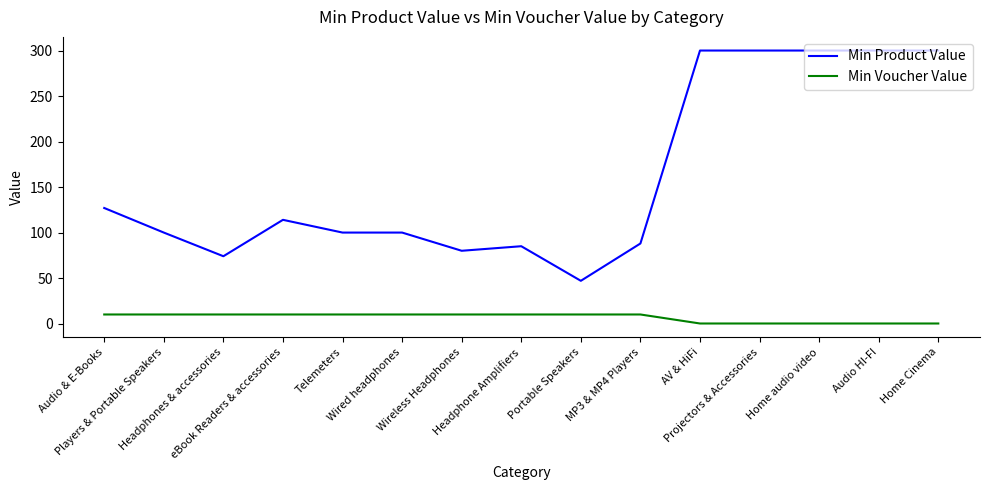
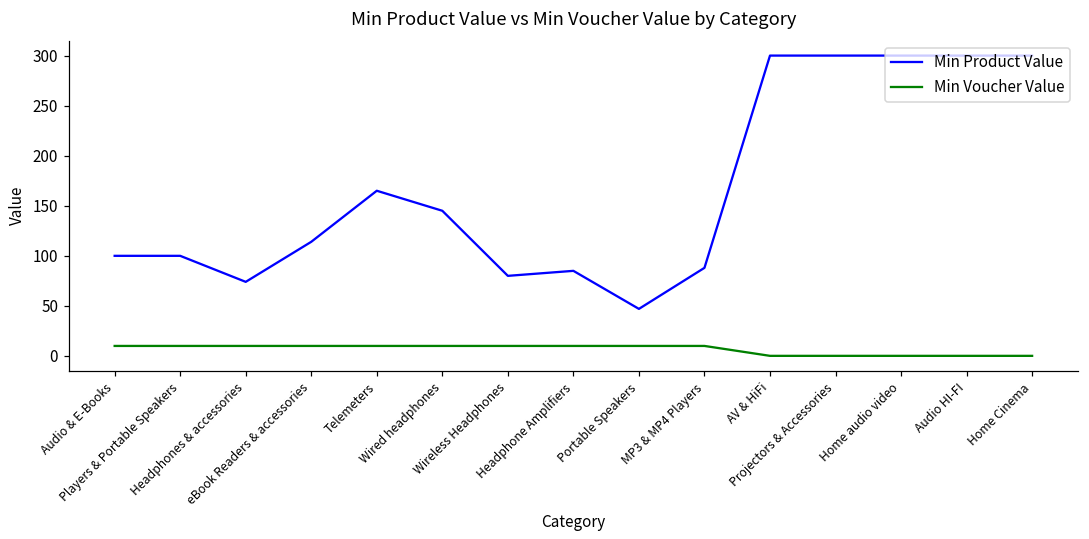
  {
    "Min Product Value": {
-     "Audio & E-Books": 130,
+     "Audio & E-Books": 100,
      "Players & Portable Speakers": 100,
      "Headphones & accessories": 70,
      "eBook Readers & accessories": 110,
-     "Telemeters": 100,
-     "Wired headphones": 100,
+     "Telemeters": 170,
+     "Wired headphones": 150,
      "Wireless Headphones": 80,
      "Headphone Amplifiers": 90,
      "Portable Speakers": 50,
      "MP3 & MP4 Players": 90,
      "AV & HiFi": 300,
      "Projectors & Accessories": 300
    },
    "Min Voucher Value": {
      "Audio & E-Books": 10,
      "Players & Portable Speakers": 10,
      "Headphones & accessories": 10,
      "eBook Readers & accessories": 10,
      "Telemeters": 10,
      "Wired headphones": 10,
      "Wireless Headphones": 10,
      "Headphone Amplifiers": 10,
      "Portable Speakers": 10,
      "MP3 & MP4 Players": 10,
      "AV & HiFi": 0,
      "Projectors & Accessories": 0,
      "Home audio video": 0,
      "Audio HI-FI": 0,
      "Home Cinema": 0
    }
  }
